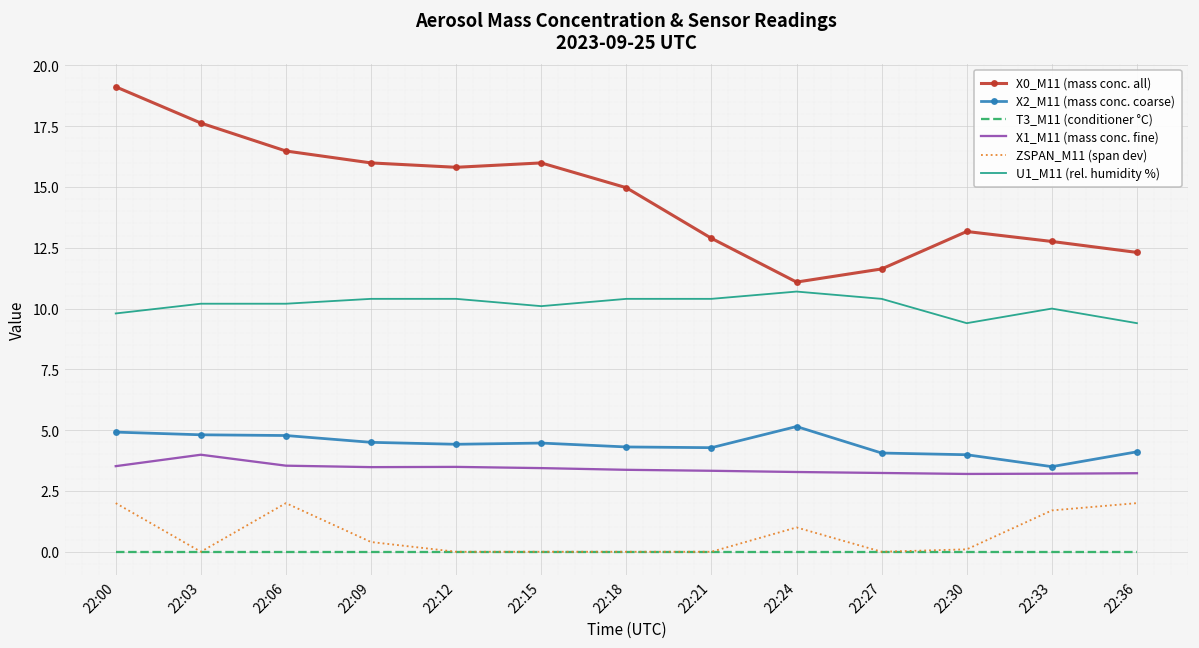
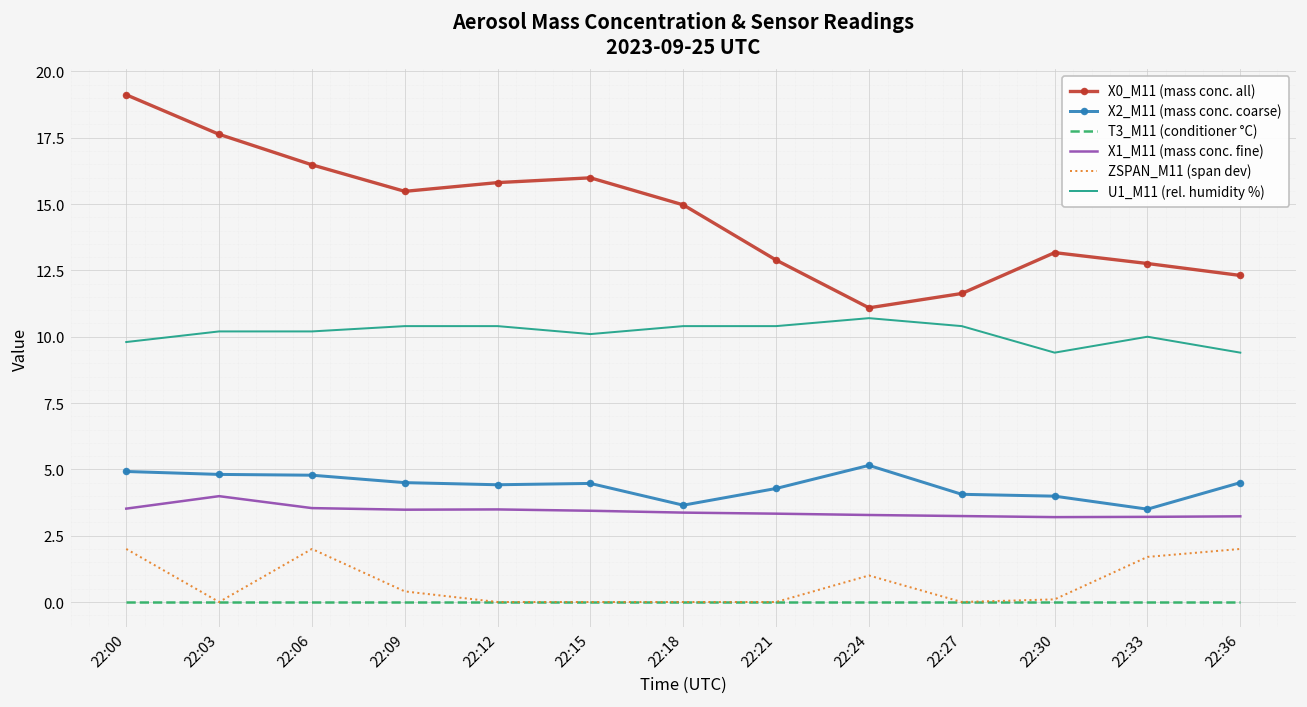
  {
    "X0_M11 (mass conc. all)": {
      "22:00": 19.1,
      "22:03": 17.6,
      "22:06": 16.5,
-     "22:09": 16.0,
+     "22:09": 15.5,
      "22:12": 15.8,
      "22:15": 16.0,
      "22:18": 15.0,
      "22:21": 12.9,
      "22:24": 11.1,
      "22:27": 11.6,
      "22:30": 13.2,
      "22:33": 12.8,
      "22:36": 12.3
    },
    "X2_M11 (mass conc. coarse)": {
      "22:00": 4.9,
      "22:03": 4.8,
      "22:06": 4.8,
      "22:09": 4.5,
      "22:12": 4.4,
      "22:15": 4.5,
-     "22:18": 4.3,
+     "22:18": 3.7,
      "22:21": 4.3,
      "22:24": 5.2,
      "22:27": 4.1,
      "22:30": 4.0,
      "22:33": 3.5,
-     "22:36": 4.1
+     "22:36": 4.5
    },
    "X1_M11 (mass conc. fine)": {
      "22:00": 3.5,
      "22:03": 4.0,
      "22:06": 3.5,
      "22:09": 3.5,
      "22:12": 3.5,
      "22:15": 3.4,
      "22:18": 3.4,
      "22:21": 3.3,
      "22:24": 3.3,
      "22:27": 3.2,
      "22:30": 3.2,
      "22:33": 3.2,
      "22:36": 3.2
    },
    "ZSPAN_M11 (span dev)": {
      "22:00": 2.0,
      "22:06": 2.0,
      "22:09": 0.4,
      "22:24": 1.0,
      "22:33": 1.7,
      "22:36": 2.0
    }
  }
